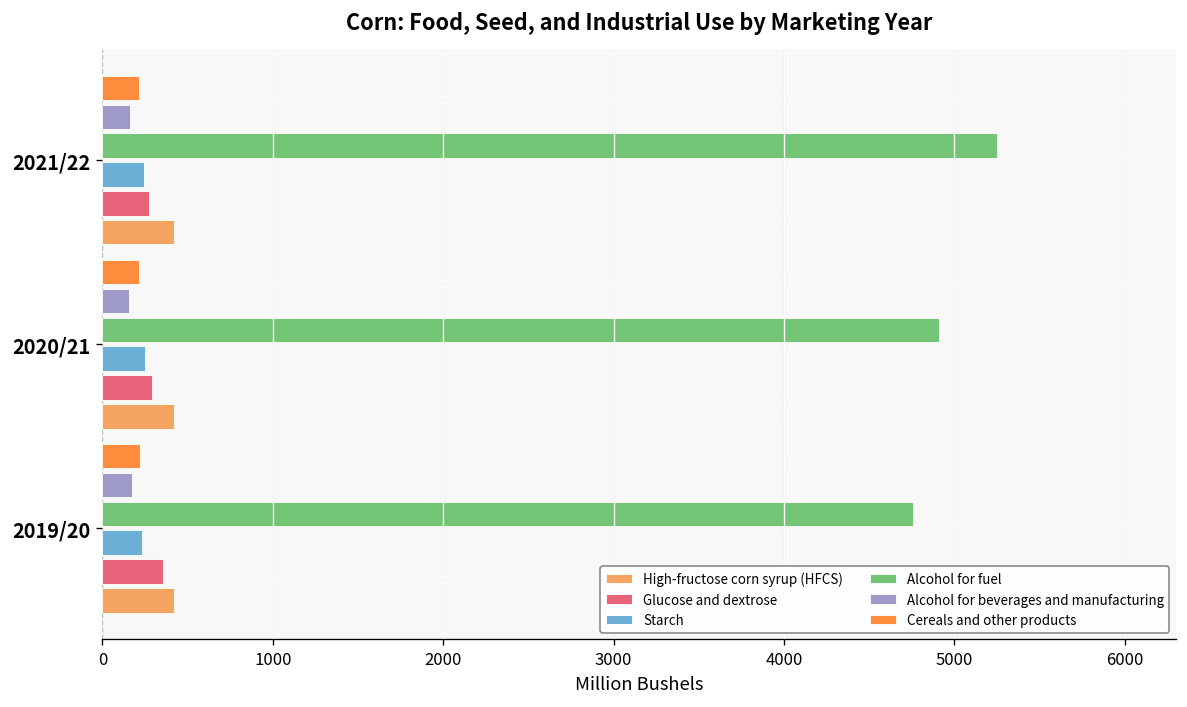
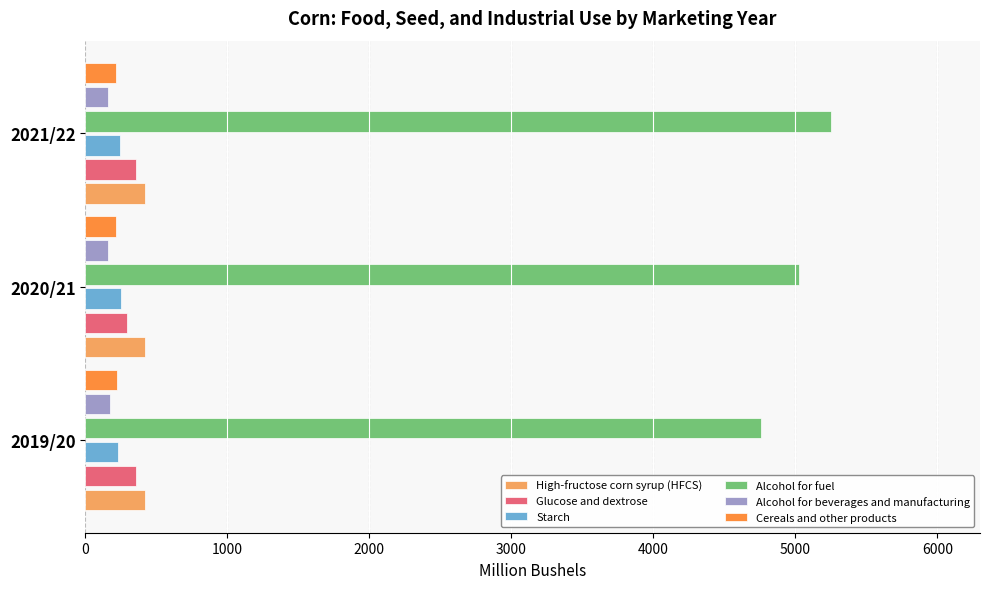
  {
    "Glucose and dextrose": {
-     "2021/22": 270,
+     "2021/22": 360,
      "2020/21": 290,
      "2019/20": 360
    },
    "Alcohol for fuel": {
      "2021/22": 5250,
-     "2020/21": 4910,
+     "2020/21": 5030,
      "2019/20": 4760
    }
  }
